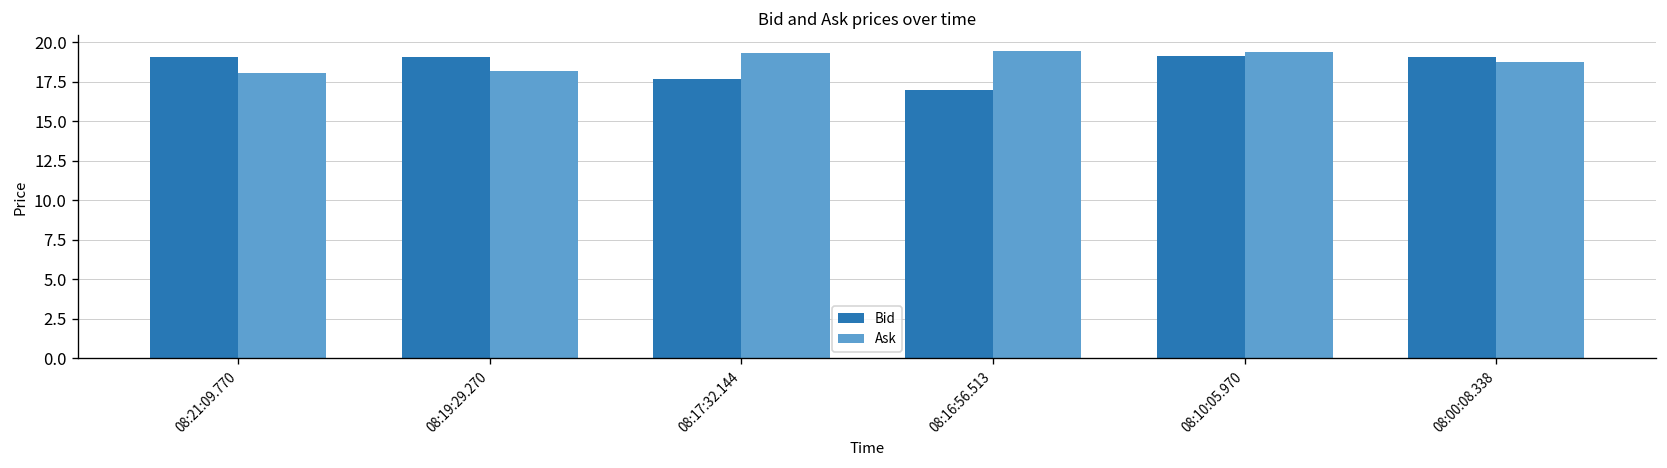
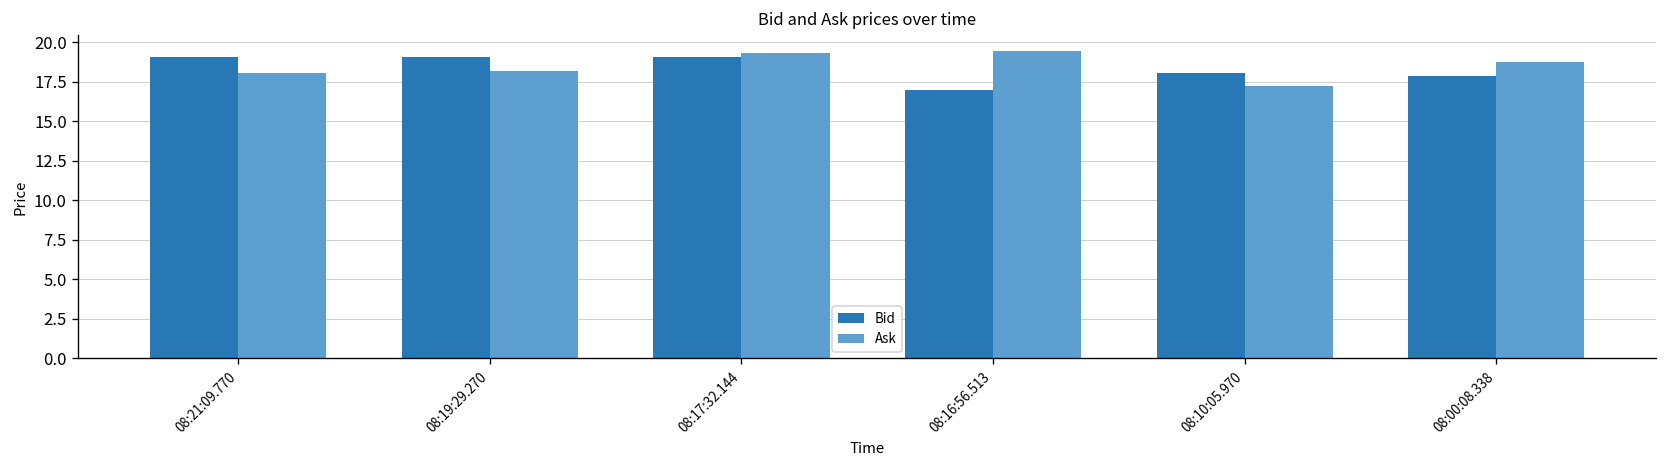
  {
    "Bid": {
      "08:21:09.770": 19.1,
      "08:19:29.270": 19.1,
-     "08:17:32.144": 17.7,
+     "08:17:32.144": 19.1,
      "08:16:56.513": 17.0,
-     "08:10:05.970": 19.1,
-     "08:00:08.338": 19.1
+     "08:10:05.970": 18.1,
+     "08:00:08.338": 17.9
    },
    "Ask": {
      "08:21:09.770": 18.1,
      "08:19:29.270": 18.2,
      "08:17:32.144": 19.3,
      "08:16:56.513": 19.5,
-     "08:10:05.970": 19.4,
+     "08:10:05.970": 17.2,
      "08:00:08.338": 18.8
    }
  }
